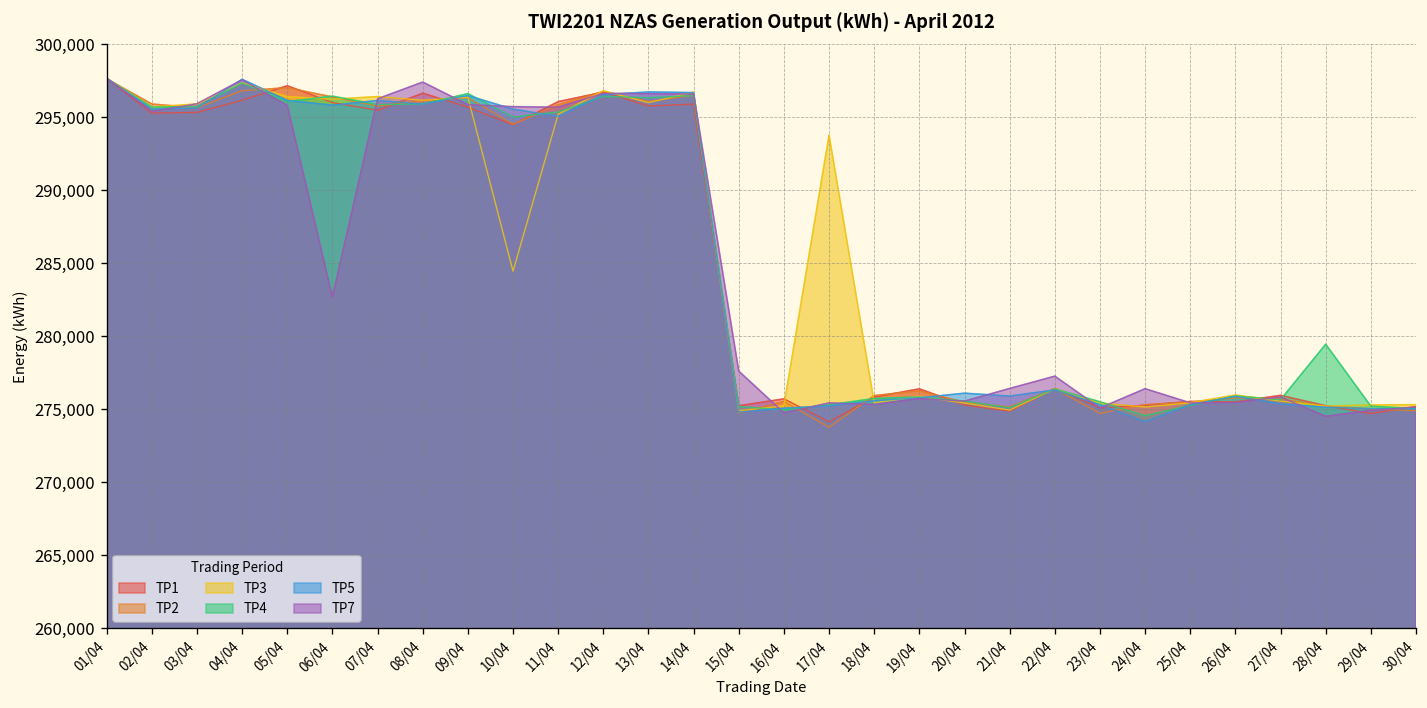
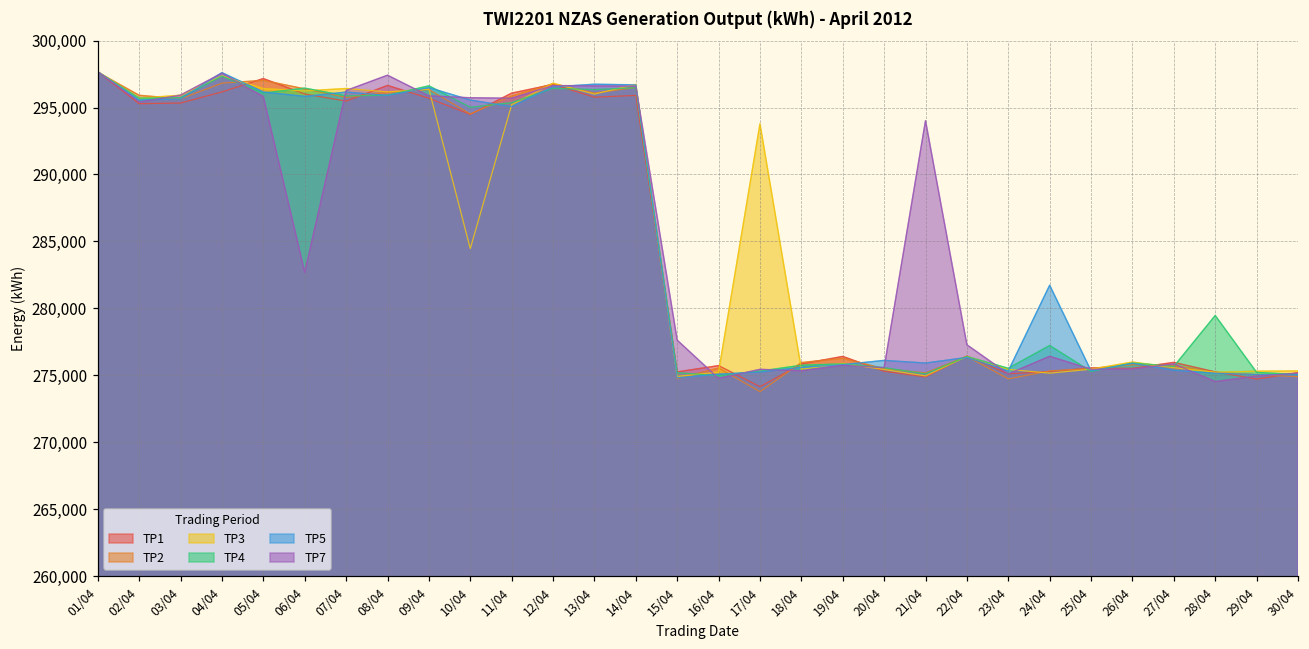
  {
    "TP3": {
      "05/04": "296,400",
      "10/04": "284,500",
      "17/04": "293,800"
    },
    "TP4": {
      "10/04": "295,000",
      "13/04": "296,300",
-     "24/04": "274,600",
+     "24/04": "277,200",
      "28/04": "279,500"
    },
    "TP5": {
      "20/04": "276,100",
      "21/04": "275,900",
-     "24/04": "274,200"
+     "24/04": "281,700"
    },
    "TP7": {
      "05/04": "295,800",
      "06/04": "282,700",
      "08/04": "297,400",
      "15/04": "277,600",
-     "21/04": "276,400",
+     "21/04": "294,000",
      "22/04": "277,300",
      "24/04": "276,400",
      "28/04": "274,500"
    }
  }
